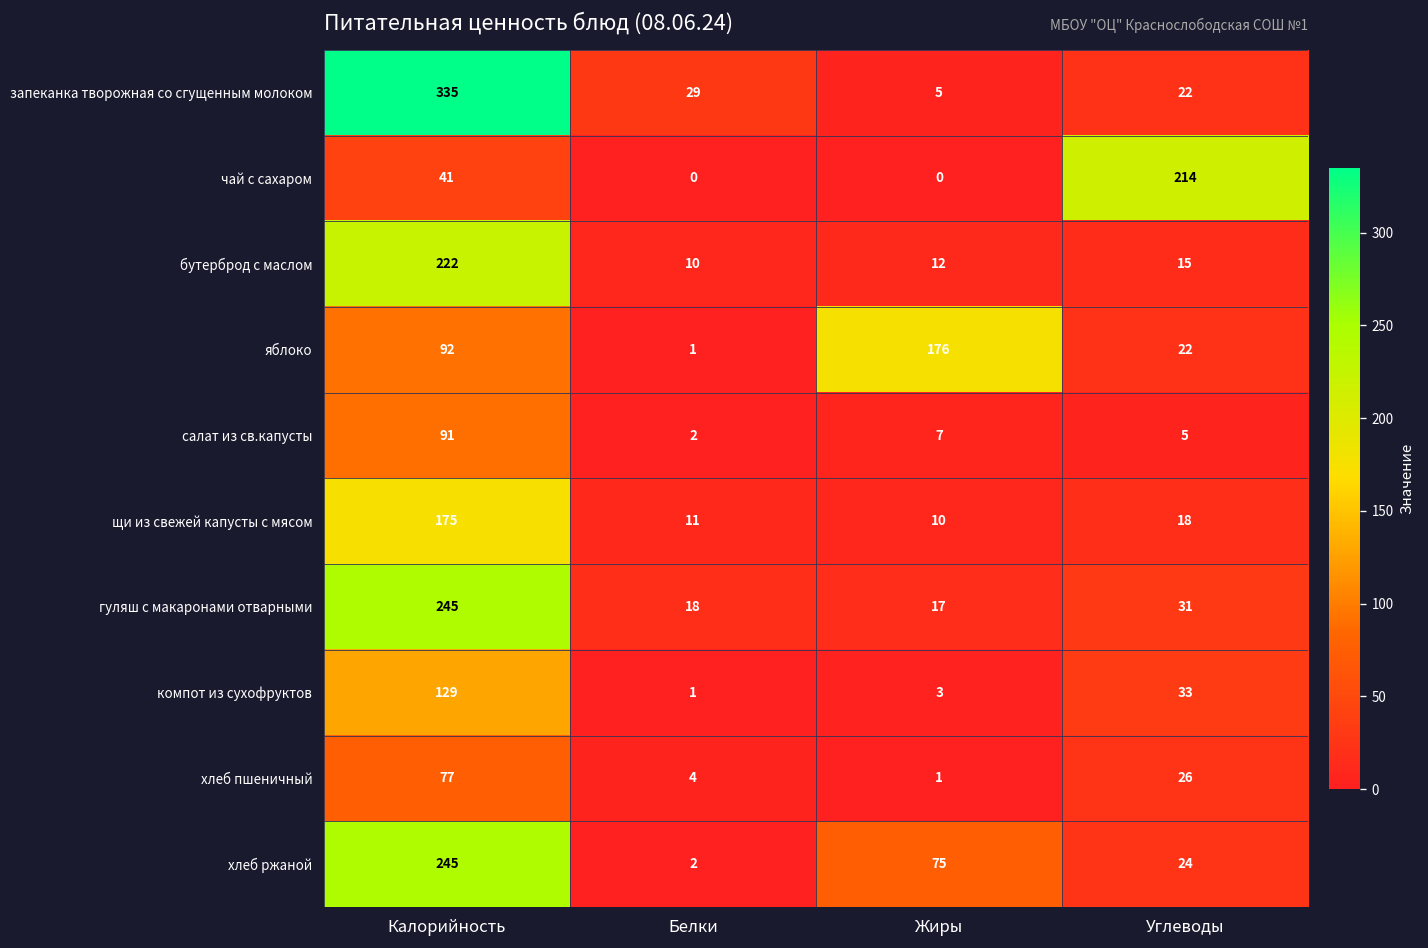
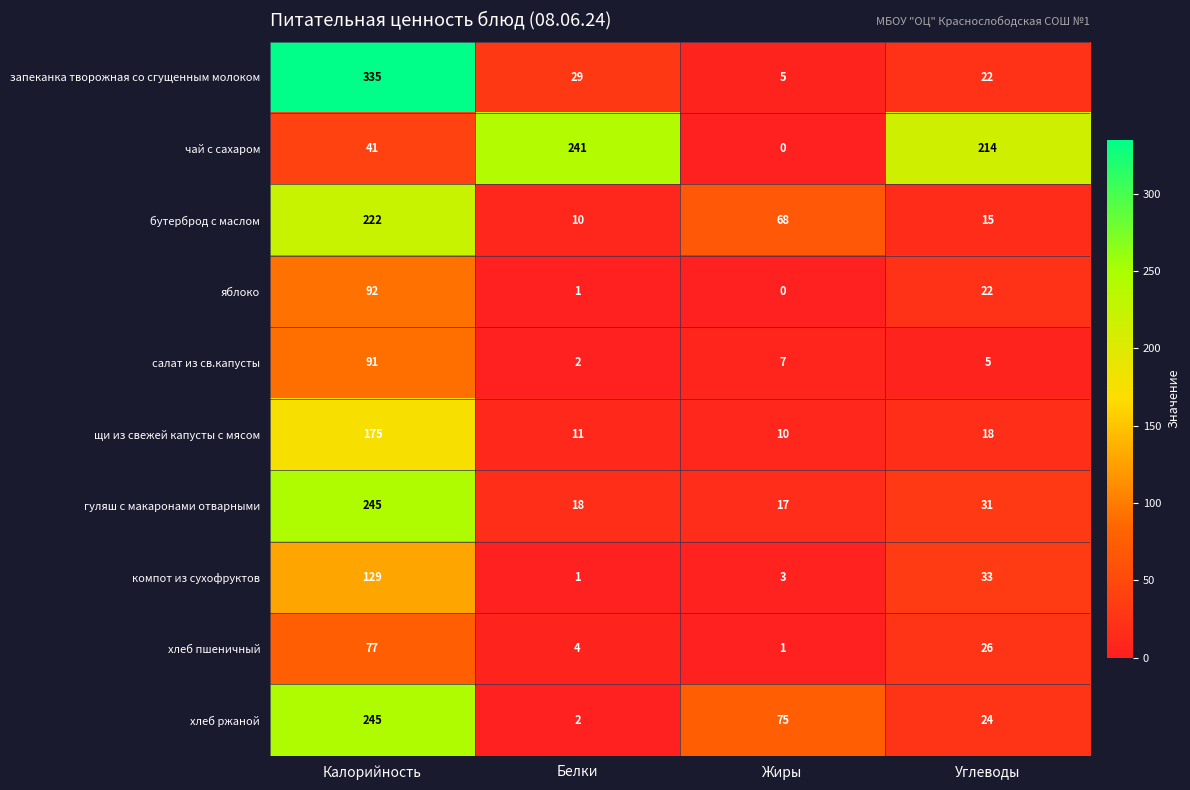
  {
    "запеканка творожная со сгущенным молоком": {
      "Калорийность": 335,
      "Белки": 29,
      "Жиры": 5,
      "Углеводы": 22
    },
    "чай с сахаром": {
      "Калорийность": 41,
-     "Белки": 0,
+     "Белки": 241,
      "Жиры": 0,
      "Углеводы": 214
    },
    "бутерброд с маслом": {
      "Калорийность": 222,
      "Белки": 10,
-     "Жиры": 12,
+     "Жиры": 68,
      "Углеводы": 15
    },
    "яблоко": {
      "Калорийность": 92,
      "Белки": 1,
-     "Жиры": 176,
+     "Жиры": 0,
      "Углеводы": 22
    },
    "салат из св.капусты": {
      "Калорийность": 91,
      "Белки": 2,
      "Жиры": 7,
      "Углеводы": 5
    },
    "щи из свежей капусты с мясом": {
      "Калорийность": 175,
      "Белки": 11,
      "Жиры": 10,
      "Углеводы": 18
    },
    "гуляш с макаронами отварными": {
      "Калорийность": 245,
      "Белки": 18,
      "Жиры": 17,
      "Углеводы": 31
    },
    "компот из сухофруктов": {
      "Калорийность": 129,
      "Белки": 1,
      "Жиры": 3,
      "Углеводы": 33
    },
    "хлеб пшеничный": {
      "Калорийность": 77,
      "Белки": 4,
      "Жиры": 1,
      "Углеводы": 26
    },
    "хлеб ржаной": {
      "Калорийность": 245,
      "Белки": 2,
      "Жиры": 75,
      "Углеводы": 24
    }
  }
